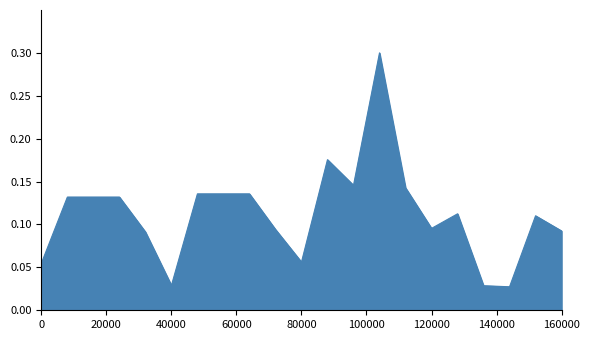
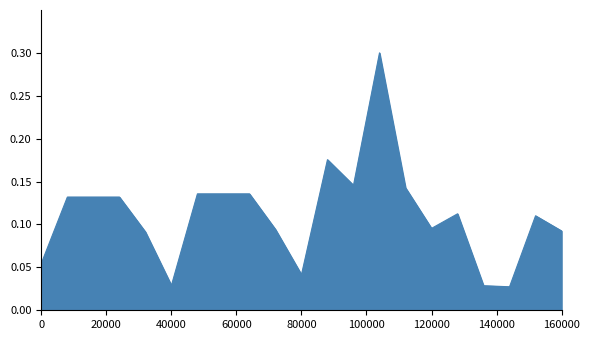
  {
    "0": 0.05,
    "40000": 0.03,
-   "80000": 0.06,
+   "80000": 0.04,
    "120000": 0.10,
    "160000": 0.09
  }
